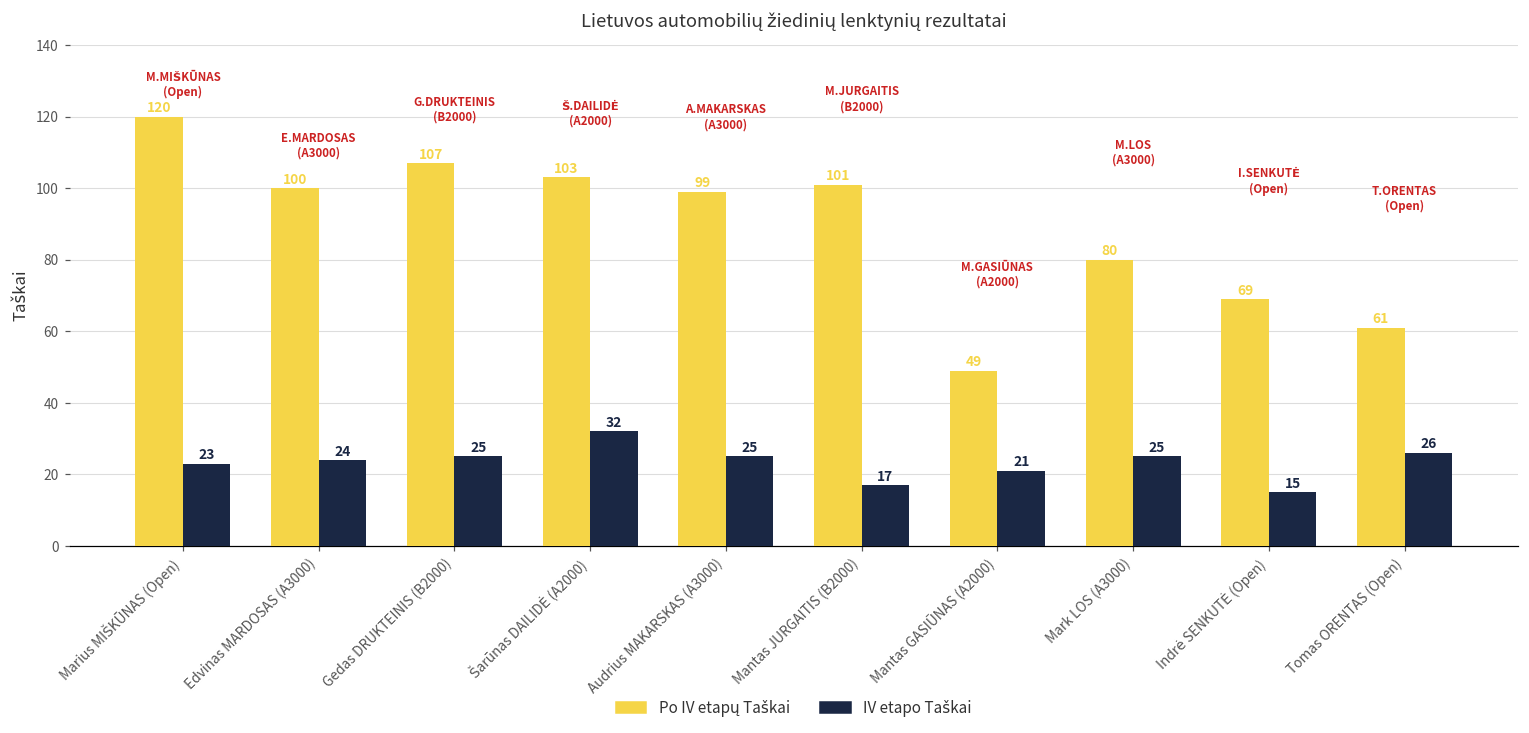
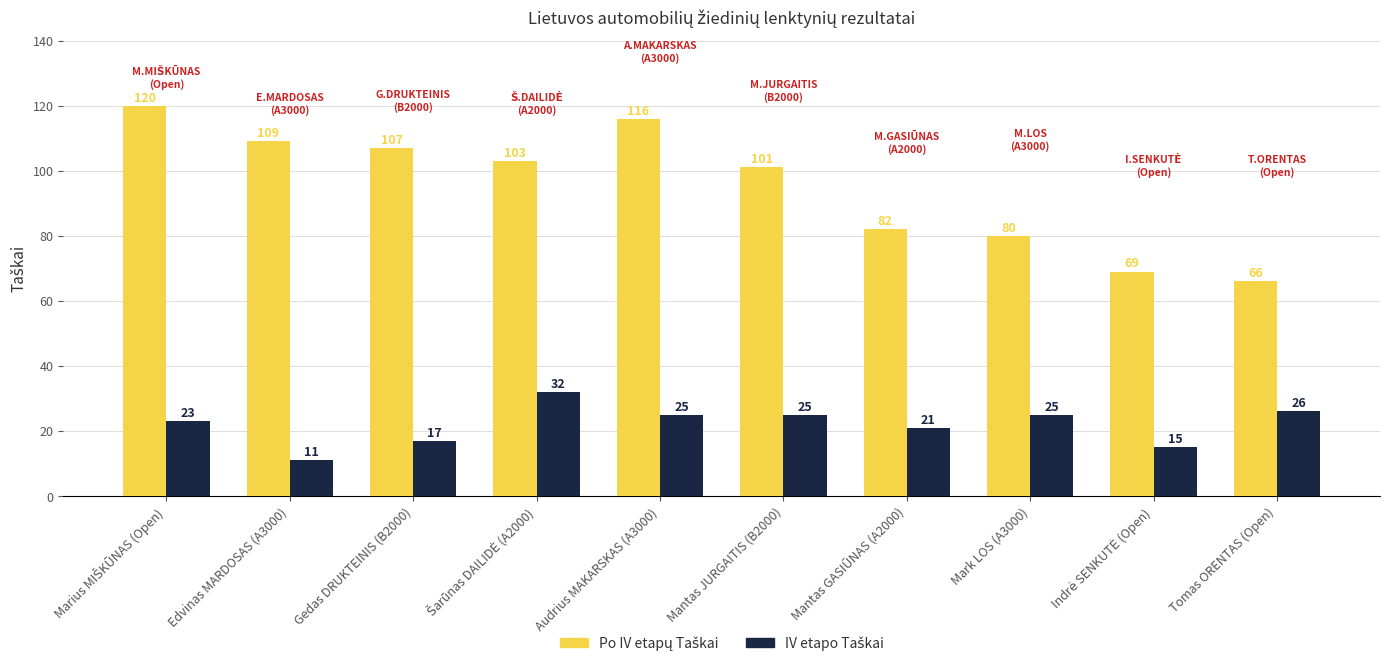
  {
    "Po IV etapų Taškai": {
      "Marius MIŠKŪNAS (Open)": 120,
-     "Edvinas MARDOSAS (A3000)": 100,
+     "Edvinas MARDOSAS (A3000)": 109,
      "Gedas DRUKTEINIS (B2000)": 107,
      "Šarūnas DAILIDĖ (A2000)": 103,
-     "Audrius MAKARSKAS (A3000)": 99,
+     "Audrius MAKARSKAS (A3000)": 116,
      "Mantas JURGAITIS (B2000)": 101,
-     "Mantas GASIŪNAS (A2000)": 49,
+     "Mantas GASIŪNAS (A2000)": 82,
      "Mark LOS (A3000)": 80,
      "Indrė SENKUTĖ (Open)": 69,
-     "Tomas ORENTAS (Open)": 61
+     "Tomas ORENTAS (Open)": 66
    },
    "IV etapo Taškai": {
      "Marius MIŠKŪNAS (Open)": 23,
-     "Edvinas MARDOSAS (A3000)": 24,
-     "Gedas DRUKTEINIS (B2000)": 25,
+     "Edvinas MARDOSAS (A3000)": 11,
+     "Gedas DRUKTEINIS (B2000)": 17,
      "Šarūnas DAILIDĖ (A2000)": 32,
      "Audrius MAKARSKAS (A3000)": 25,
-     "Mantas JURGAITIS (B2000)": 17,
+     "Mantas JURGAITIS (B2000)": 25,
      "Mantas GASIŪNAS (A2000)": 21,
      "Mark LOS (A3000)": 25,
      "Indrė SENKUTĖ (Open)": 15,
      "Tomas ORENTAS (Open)": 26
    }
  }
